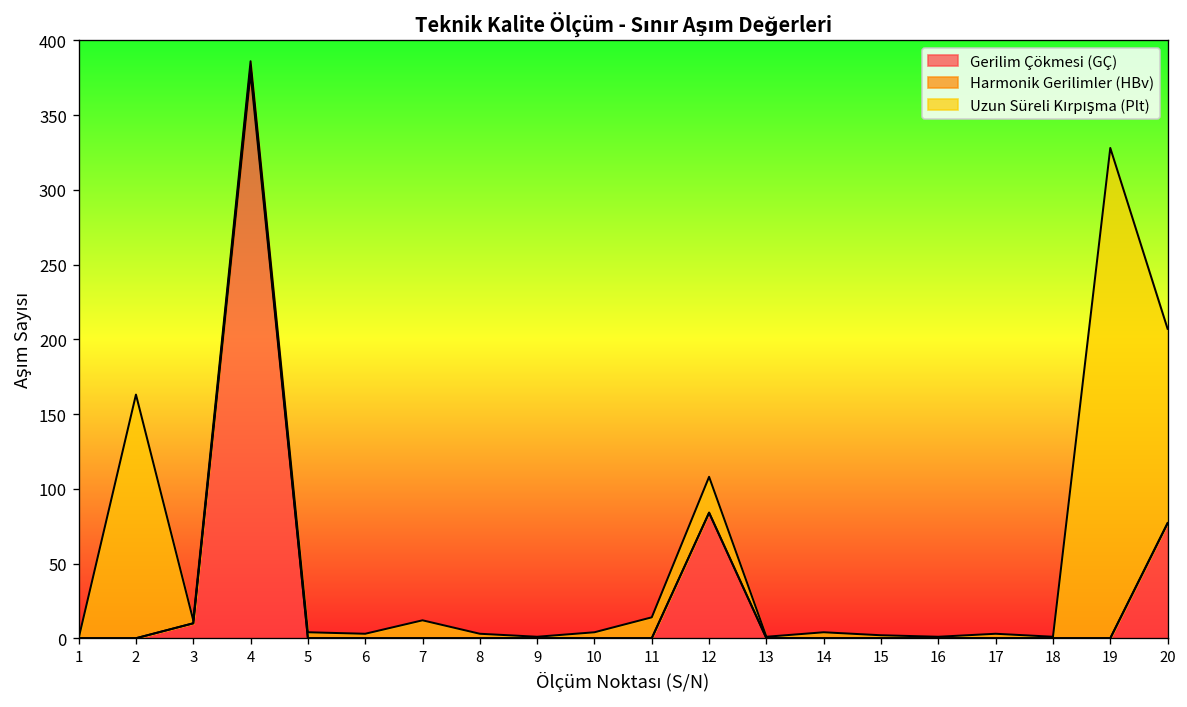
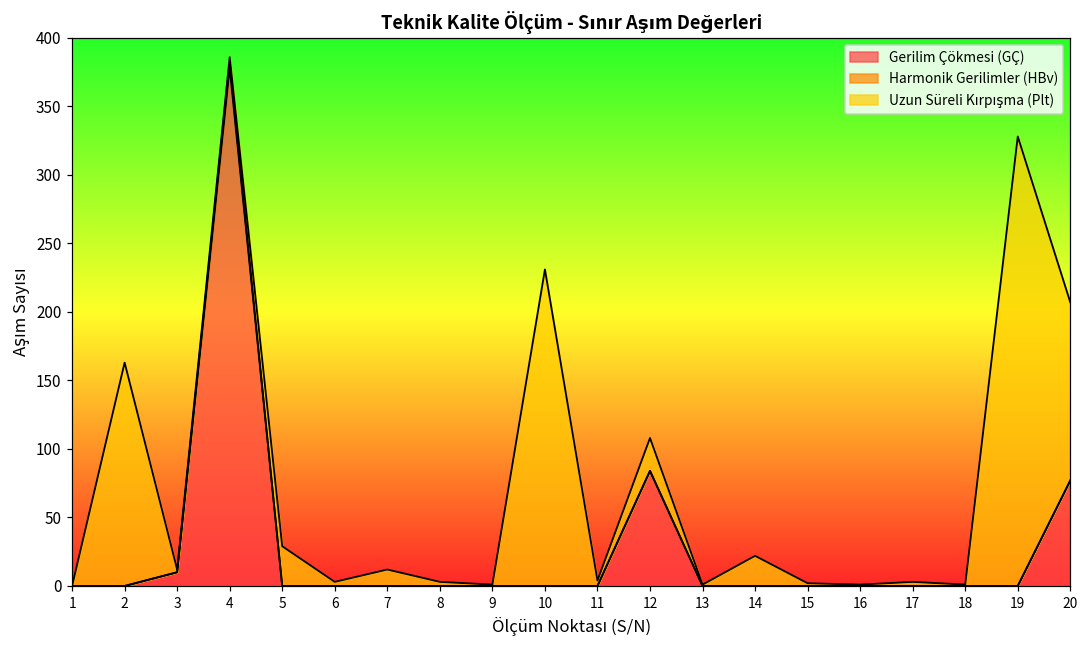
  {
    "Gerilim Çökmesi (GÇ)": {
      "4": 378
    },
    "Harmonik Gerilimler (HBv)": {
      "4": 4
    },
    "Uzun Süreli Kırpışma (Plt)": {
      "2": 163,
      "4": 4,
-     "5": 4,
+     "5": 29,
      "6": 3,
      "7": 12,
      "8": 3,
-     "10": 4,
-     "11": 14,
+     "10": 231,
+     "11": 4,
      "12": 24,
-     "14": 4,
+     "14": 22,
      "17": 3,
      "19": 328,
      "20": 130
    }
  }
